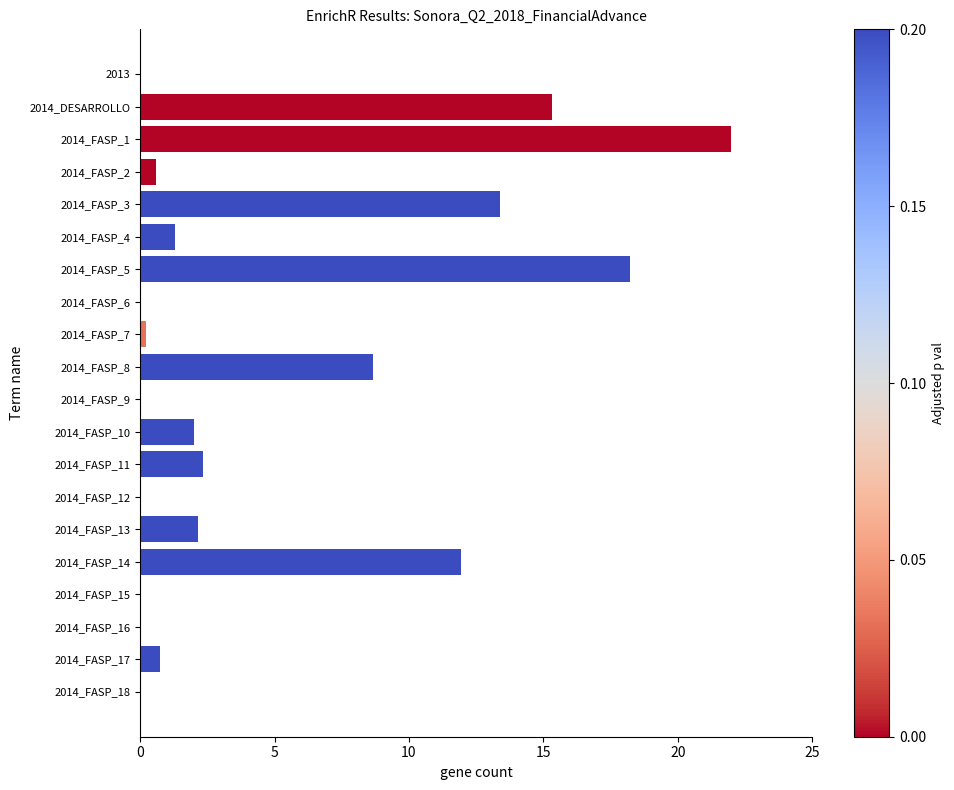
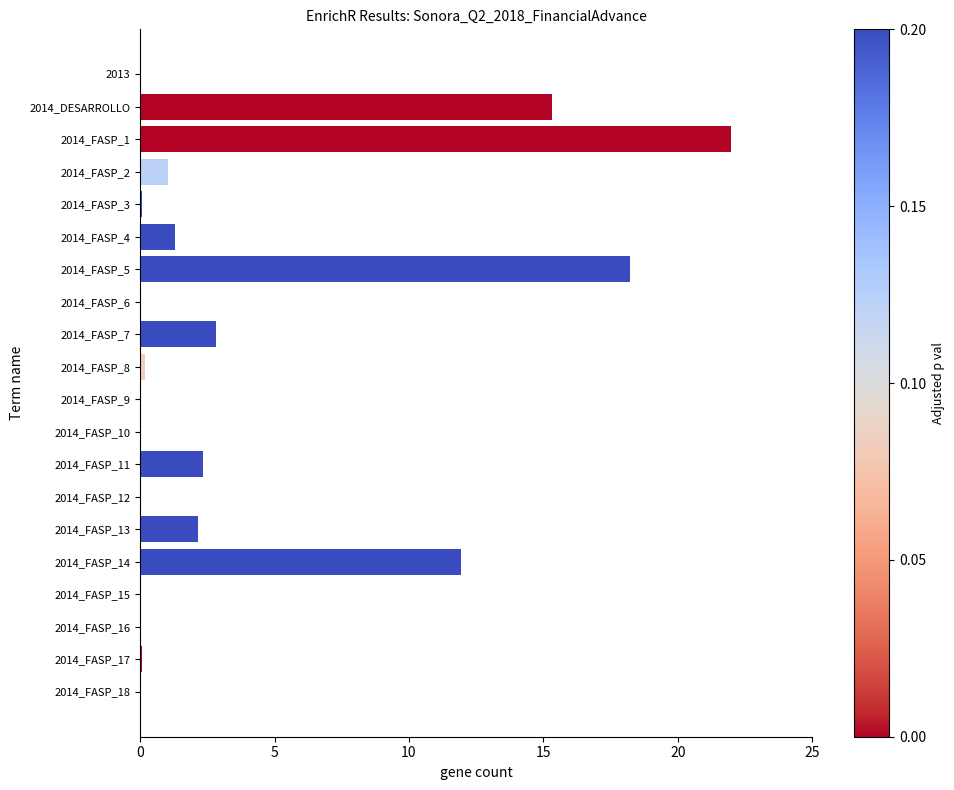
  {
    "2013": 0.0,
    "2014_DESARROLLO": 15.3,
    "2014_FASP_1": 22.0,
-   "2014_FASP_2": 0.6,
-   "2014_FASP_3": 13.4,
+   "2014_FASP_2": 1.0,
+   "2014_FASP_3": 0.1,
    "2014_FASP_4": 1.3,
    "2014_FASP_5": 18.2,
-   "2014_FASP_7": 0.2,
-   "2014_FASP_8": 8.7,
-   "2014_FASP_10": 2.0,
+   "2014_FASP_7": 2.8,
+   "2014_FASP_8": 0.2,
+   "2014_FASP_10": 0.0,
    "2014_FASP_11": 2.4,
    "2014_FASP_13": 2.2,
    "2014_FASP_14": 12.0,
-   "2014_FASP_17": 0.7
+   "2014_FASP_17": 0.1
  }
